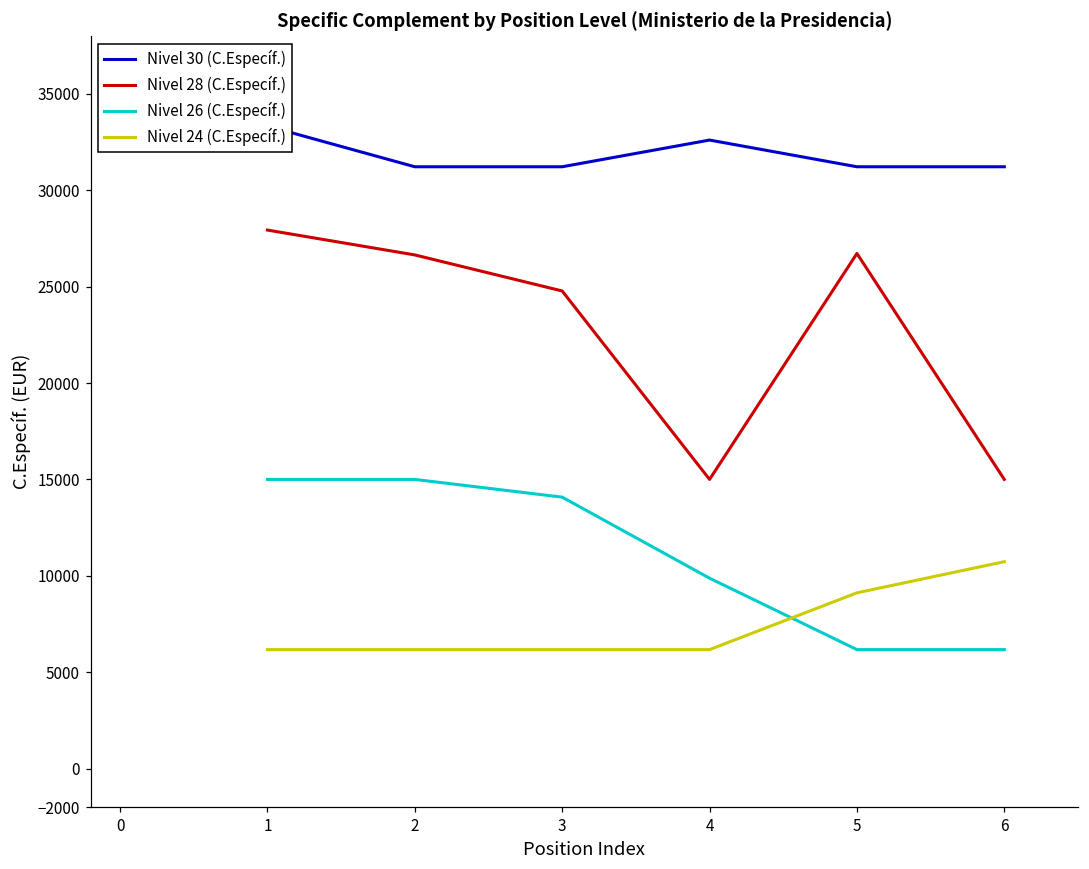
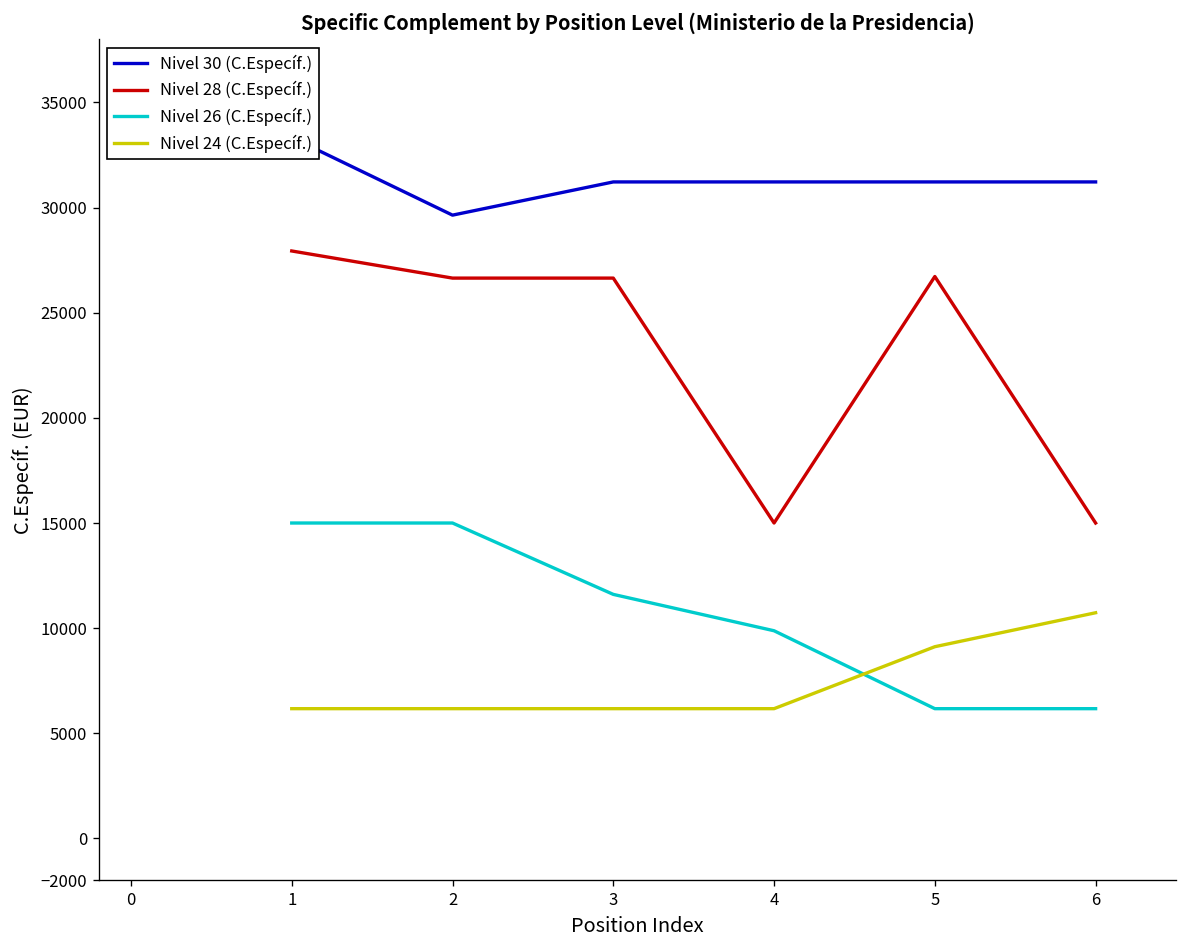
  {
    "Nivel 30 (C.Específ.)": {
-     "2": 31200,
+     "2": 29600,
      "3": 31200,
-     "4": 32600,
+     "4": 31200,
      "5": 31200,
      "6": 31200
    },
    "Nivel 28 (C.Específ.)": {
      "1": 27900,
      "2": 26600,
-     "3": 24800,
+     "3": 26600,
      "4": 15000,
      "5": 26700,
      "6": 15000
    },
    "Nivel 26 (C.Específ.)": {
      "1": 15000,
      "2": 15000,
-     "3": 14100,
+     "3": 11600,
      "4": 9900,
      "5": 6200,
      "6": 6200
    },
    "Nivel 24 (C.Específ.)": {
      "1": 6200,
      "2": 6200,
      "3": 6200,
      "4": 6200,
      "5": 9100,
      "6": 10700
    }
  }
